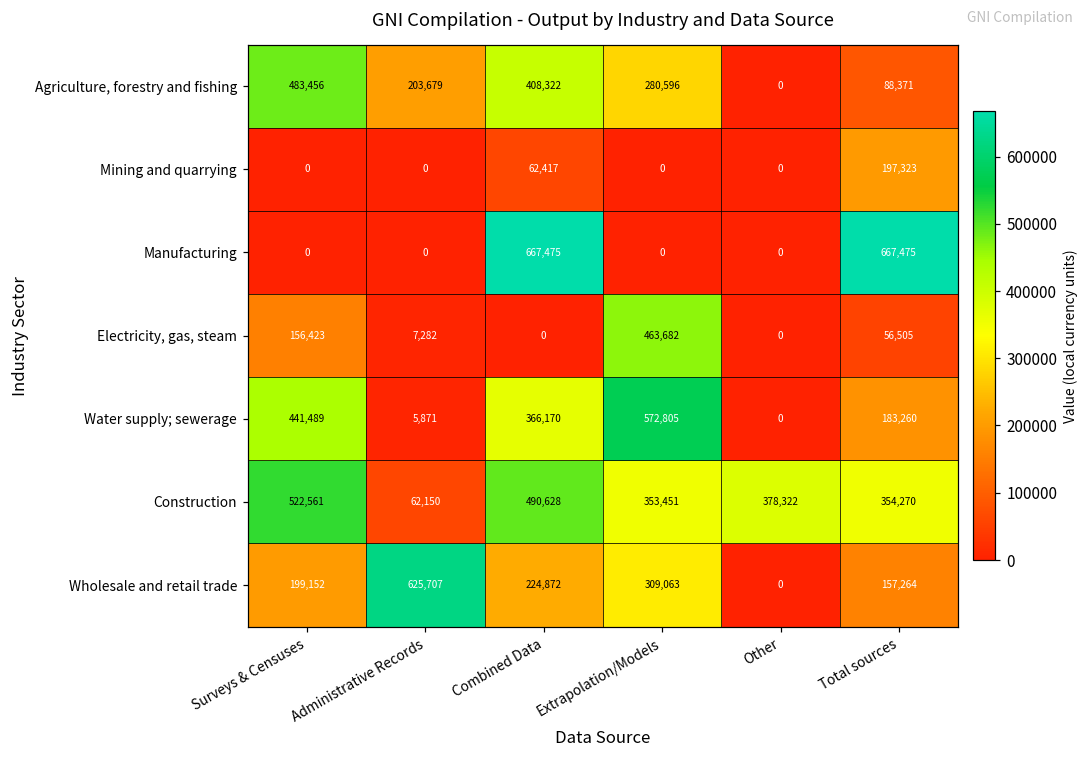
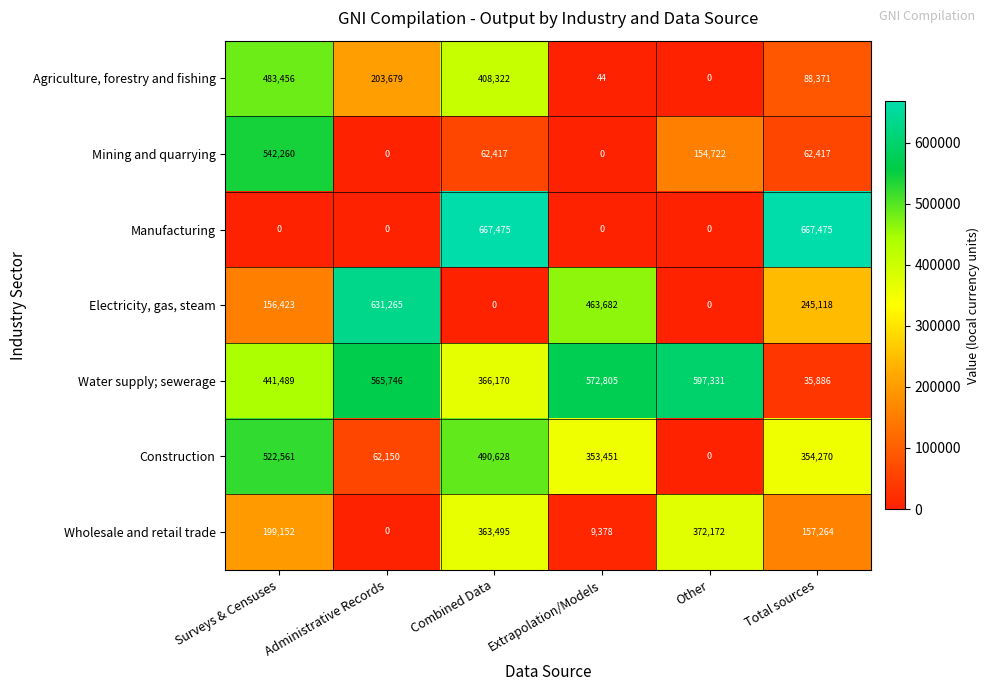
  {
    "Agriculture, forestry and fishing": {
      "Surveys & Censuses": "483,456",
      "Administrative Records": "203,679",
      "Combined Data": "408,322",
-     "Extrapolation/Models": "280,596",
+     "Extrapolation/Models": "44",
      "Other": "0",
      "Total sources": "88,371"
    },
    "Mining and quarrying": {
-     "Surveys & Censuses": "0",
+     "Surveys & Censuses": "542,260",
      "Administrative Records": "0",
      "Combined Data": "62,417",
      "Extrapolation/Models": "0",
-     "Other": "0",
-     "Total sources": "197,323"
+     "Other": "154,722",
+     "Total sources": "62,417"
    },
    "Manufacturing": {
      "Surveys & Censuses": "0",
      "Administrative Records": "0",
      "Combined Data": "667,475",
      "Extrapolation/Models": "0",
      "Other": "0",
      "Total sources": "667,475"
    },
    "Electricity, gas, steam": {
      "Surveys & Censuses": "156,423",
-     "Administrative Records": "7,282",
+     "Administrative Records": "631,265",
      "Combined Data": "0",
      "Extrapolation/Models": "463,682",
      "Other": "0",
-     "Total sources": "56,505"
+     "Total sources": "245,118"
    },
    "Water supply; sewerage": {
      "Surveys & Censuses": "441,489",
-     "Administrative Records": "5,871",
+     "Administrative Records": "565,746",
      "Combined Data": "366,170",
      "Extrapolation/Models": "572,805",
-     "Other": "0",
-     "Total sources": "183,260"
+     "Other": "597,331",
+     "Total sources": "35,886"
    },
    "Construction": {
      "Surveys & Censuses": "522,561",
      "Administrative Records": "62,150",
      "Combined Data": "490,628",
      "Extrapolation/Models": "353,451",
-     "Other": "378,322",
+     "Other": "0",
      "Total sources": "354,270"
    },
    "Wholesale and retail trade": {
      "Surveys & Censuses": "199,152",
-     "Administrative Records": "625,707",
-     "Combined Data": "224,872",
-     "Extrapolation/Models": "309,063",
-     "Other": "0",
+     "Administrative Records": "0",
+     "Combined Data": "363,495",
+     "Extrapolation/Models": "9,378",
+     "Other": "372,172",
      "Total sources": "157,264"
    }
  }
